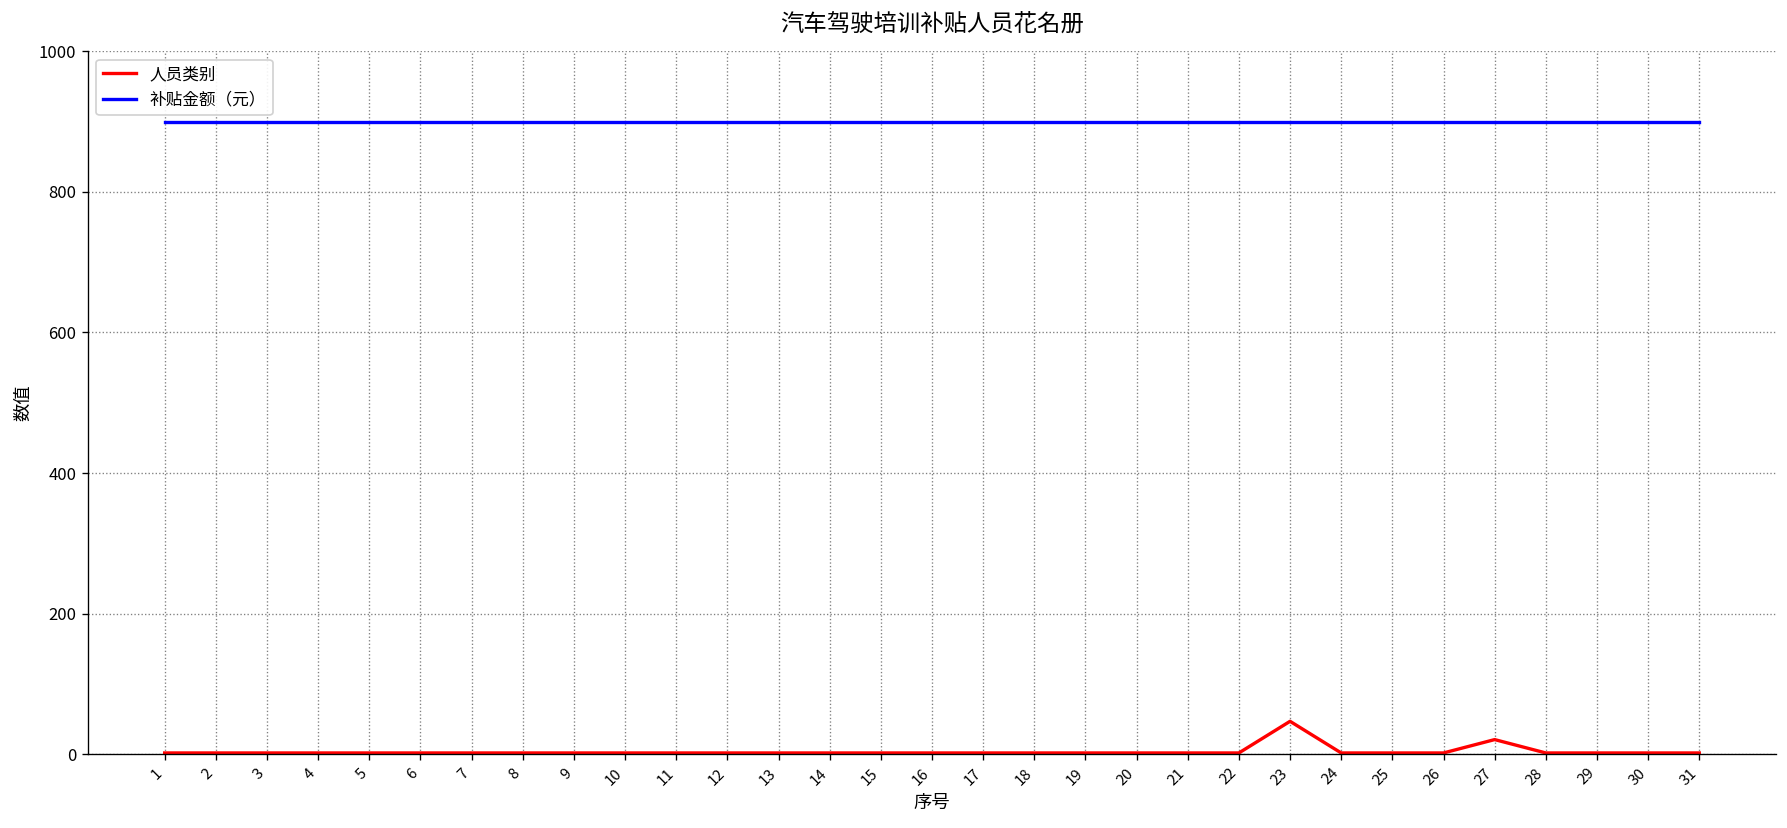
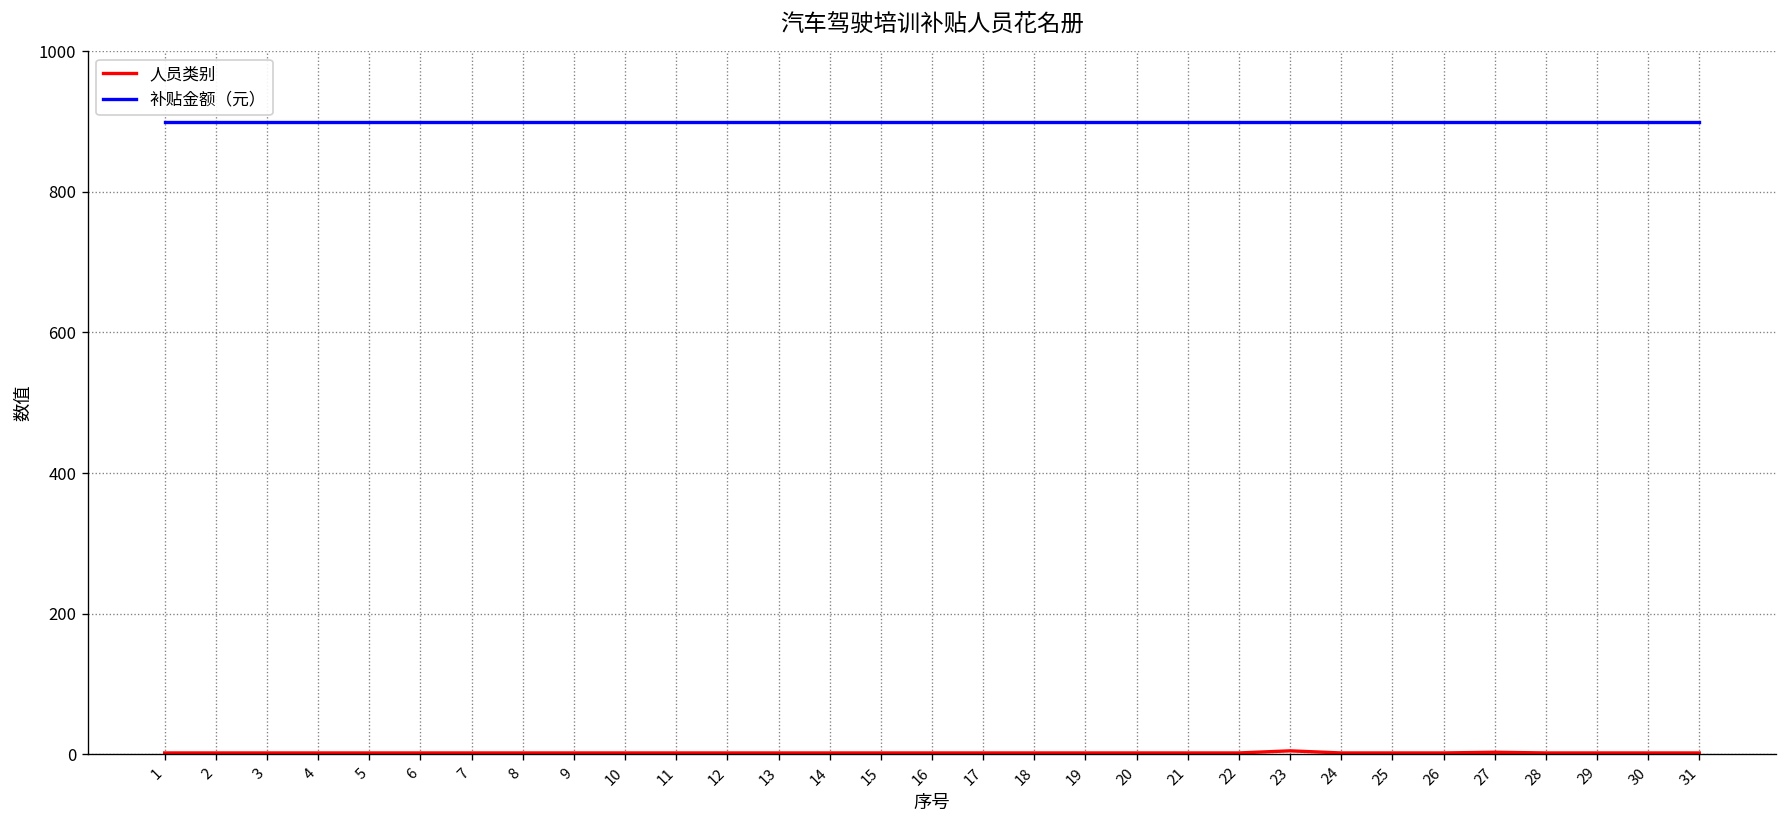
  {
    "人员类别": {
      "1": 0,
      "2": 0,
      "3": 0,
      "4": 0,
      "5": 0,
      "6": 0,
      "7": 0,
      "8": 0,
      "9": 0,
      "10": 0,
      "11": 0,
      "12": 0,
      "13": 0,
      "14": 0,
      "15": 0,
      "16": 0,
      "17": 0,
      "18": 0,
      "19": 0,
      "20": 0,
      "21": 0,
      "22": 0,
-     "23": 50,
+     "23": 10,
      "24": 0,
      "25": 0,
      "26": 0,
-     "27": 20,
+     "27": 0,
      "28": 0,
      "29": 0,
      "30": 0,
      "31": 0
    },
    "补贴金额（元）": {
      "1": 900,
      "2": 900,
      "3": 900,
      "4": 900,
      "5": 900,
      "6": 900,
      "7": 900,
      "8": 900,
      "9": 900,
      "10": 900,
      "11": 900,
      "12": 900,
      "13": 900,
      "14": 900,
      "15": 900,
      "16": 900,
      "17": 900,
      "18": 900,
      "19": 900,
      "20": 900,
      "21": 900,
      "22": 900,
      "23": 900,
      "24": 900,
      "25": 900,
      "26": 900,
      "27": 900,
      "28": 900,
      "29": 900,
      "30": 900,
      "31": 900
    }
  }
